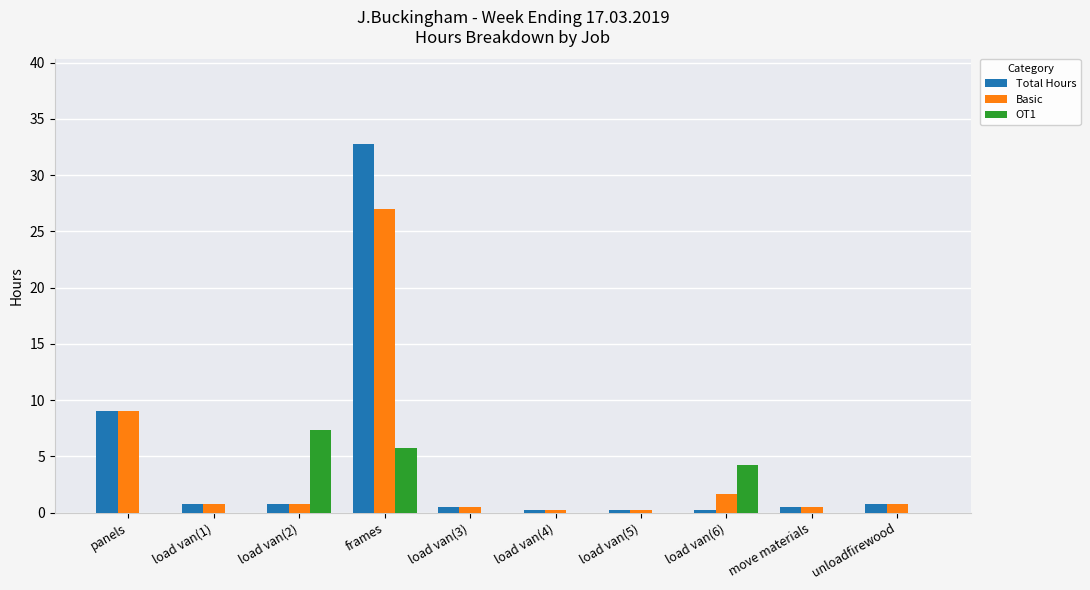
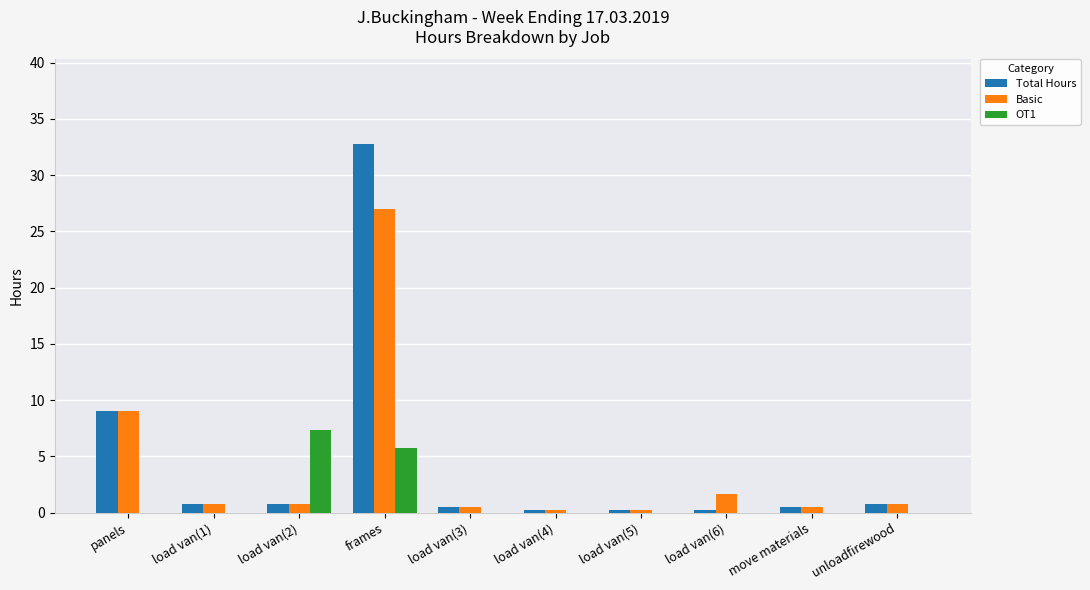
  {
    "Total Hours": {
      "panels": 9.0,
      "load van(1)": 0.8,
      "load van(2)": 0.8,
      "frames": 32.8,
      "load van(3)": 0.5,
      "load van(4)": 0.3,
      "load van(5)": 0.3,
      "load van(6)": 0.3,
      "move materials": 0.5,
      "unloadfirewood": 0.8
    },
    "Basic": {
      "panels": 9.0,
      "load van(1)": 0.8,
      "load van(2)": 0.8,
      "frames": 27.0,
      "load van(3)": 0.5,
      "load van(4)": 0.3,
      "load van(5)": 0.3,
      "load van(6)": 1.7,
      "move materials": 0.5,
      "unloadfirewood": 0.8
    },
    "OT1": {
      "panels": 0.0,
      "load van(1)": 0.0,
      "load van(2)": 7.3,
      "frames": 5.8,
      "load van(3)": 0.0,
      "load van(4)": 0.0,
      "load van(5)": 0.0,
-     "load van(6)": 4.2,
+     "load van(6)": 0.0,
      "move materials": 0.0,
      "unloadfirewood": 0.0
    }
  }
